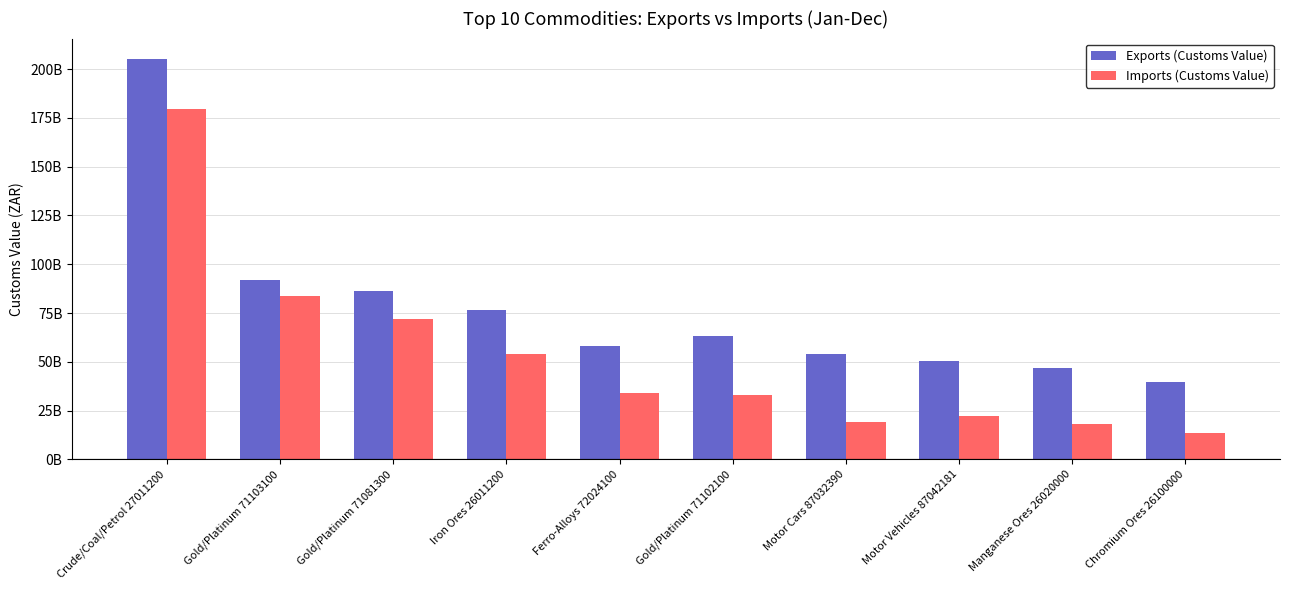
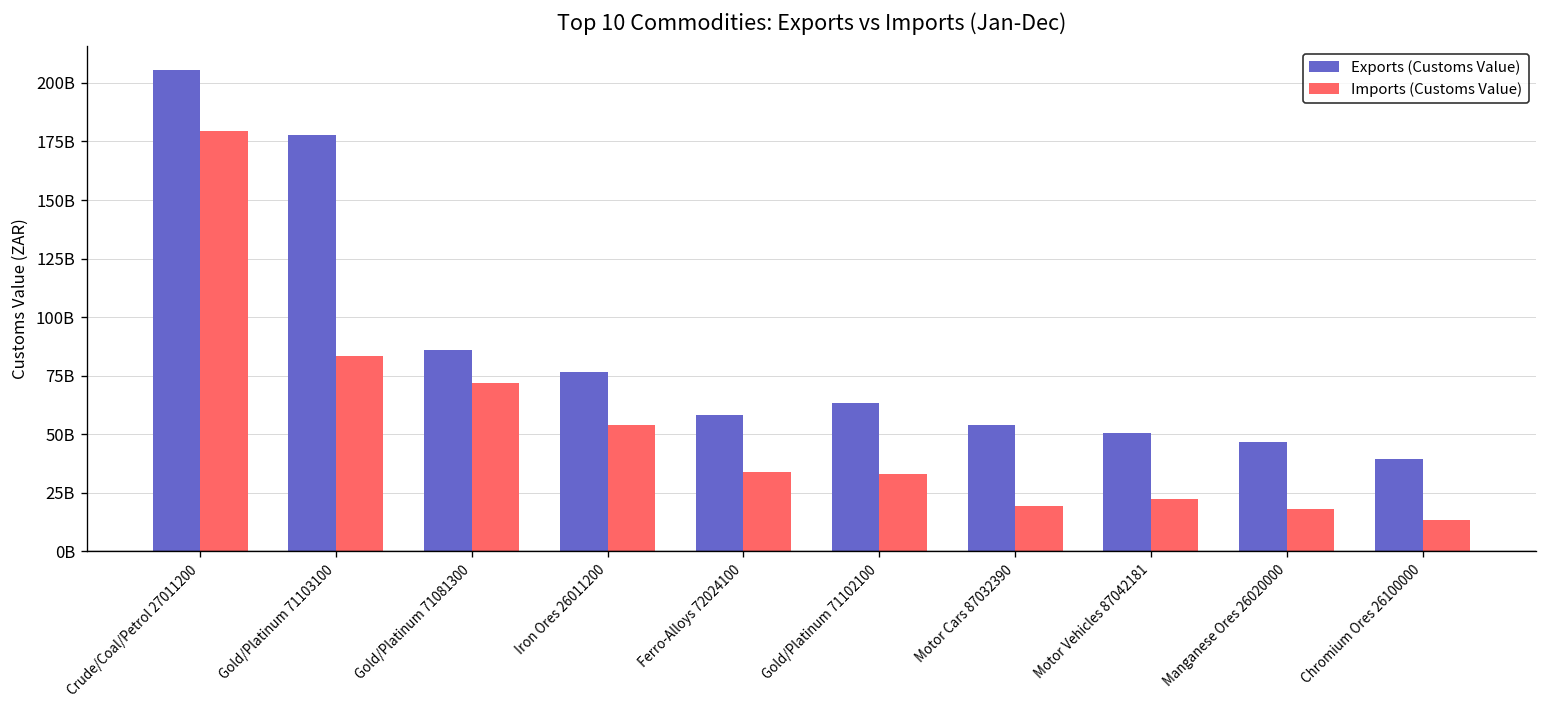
  {
    "Exports (Customs Value)": {
      "Crude/Coal/Petrol 27011200": 205000000000,
-     "Gold/Platinum 71103100": 92000000000,
+     "Gold/Platinum 71103100": 178000000000,
      "Gold/Platinum 71081300": 86000000000,
      "Iron Ores 26011200": 77000000000,
      "Ferro-Alloys 72024100": 58000000000,
      "Gold/Platinum 71102100": 63000000000,
      "Motor Cars 87032390": 54000000000,
      "Motor Vehicles 87042181": 51000000000,
      "Manganese Ores 26020000": 47000000000,
      "Chromium Ores 26100000": 40000000000
    },
    "Imports (Customs Value)": {
      "Crude/Coal/Petrol 27011200": 180000000000,
      "Gold/Platinum 71103100": 84000000000,
      "Gold/Platinum 71081300": 72000000000,
      "Iron Ores 26011200": 54000000000,
      "Ferro-Alloys 72024100": 34000000000,
      "Gold/Platinum 71102100": 33000000000,
      "Motor Cars 87032390": 19000000000,
      "Motor Vehicles 87042181": 23000000000,
      "Manganese Ores 26020000": 18000000000,
      "Chromium Ores 26100000": 13000000000
    }
  }
